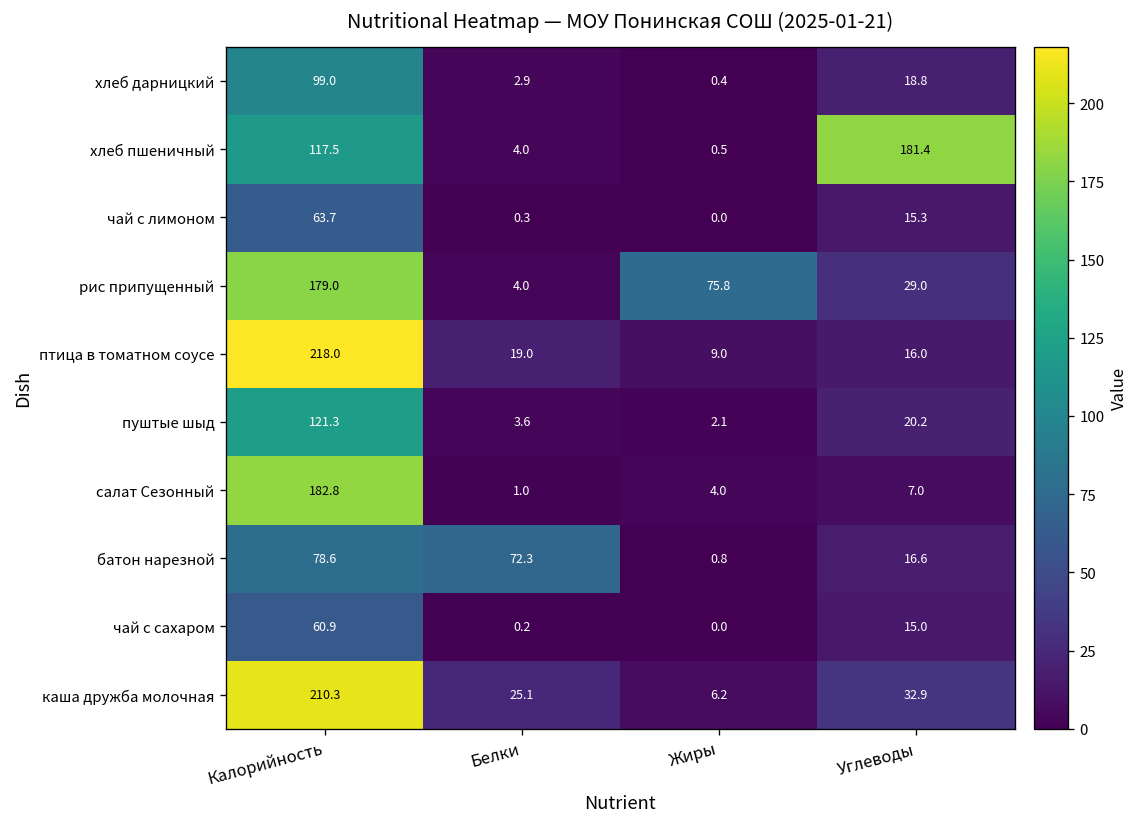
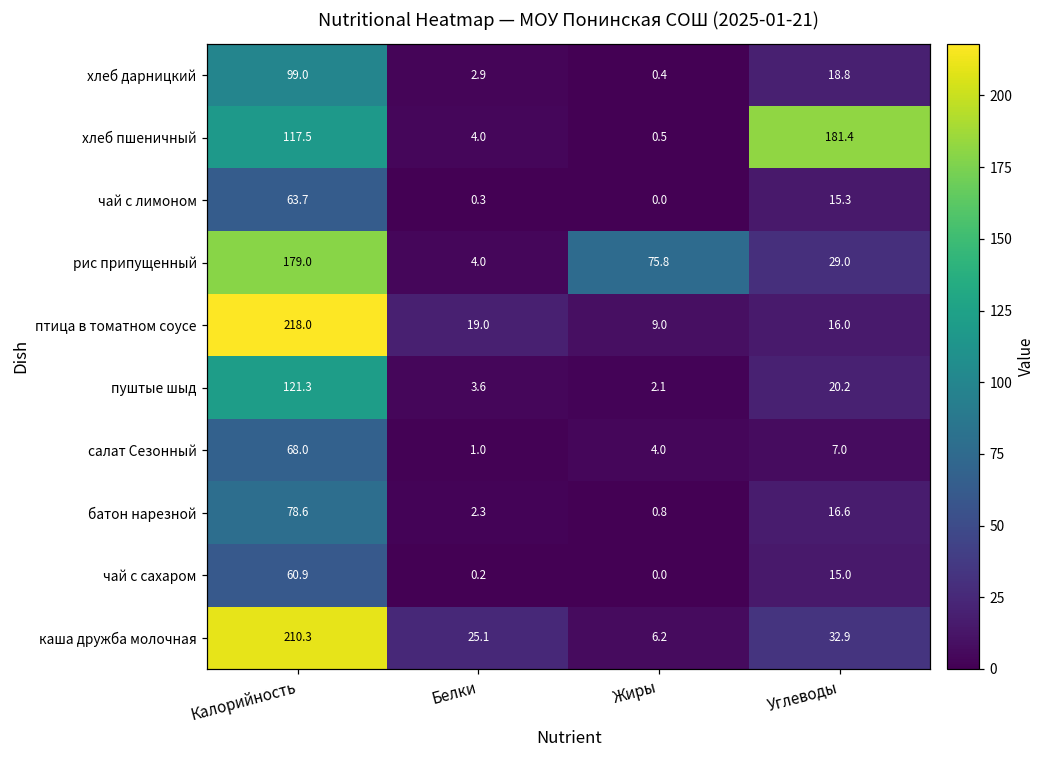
  {
    "хлеб дарницкий": {
      "Калорийность": 99.0,
      "Белки": 2.9,
      "Жиры": 0.4,
      "Углеводы": 18.8
    },
    "хлеб пшеничный": {
      "Калорийность": 117.5,
      "Белки": 4.0,
      "Жиры": 0.5,
      "Углеводы": 181.4
    },
    "чай с лимоном": {
      "Калорийность": 63.7,
      "Белки": 0.3,
      "Жиры": 0.0,
      "Углеводы": 15.3
    },
    "рис припущенный": {
      "Калорийность": 179.0,
      "Белки": 4.0,
      "Жиры": 75.8,
      "Углеводы": 29.0
    },
    "птица в томатном соусе": {
      "Калорийность": 218.0,
      "Белки": 19.0,
      "Жиры": 9.0,
      "Углеводы": 16.0
    },
    "пуштые шыд": {
      "Калорийность": 121.3,
      "Белки": 3.6,
      "Жиры": 2.1,
      "Углеводы": 20.2
    },
    "салат Сезонный": {
-     "Калорийность": 182.8,
+     "Калорийность": 68.0,
      "Белки": 1.0,
      "Жиры": 4.0,
      "Углеводы": 7.0
    },
    "батон нарезной": {
      "Калорийность": 78.6,
-     "Белки": 72.3,
+     "Белки": 2.3,
      "Жиры": 0.8,
      "Углеводы": 16.6
    },
    "чай с сахаром": {
      "Калорийность": 60.9,
      "Белки": 0.2,
      "Жиры": 0.0,
      "Углеводы": 15.0
    },
    "каша дружба молочная": {
      "Калорийность": 210.3,
      "Белки": 25.1,
      "Жиры": 6.2,
      "Углеводы": 32.9
    }
  }
